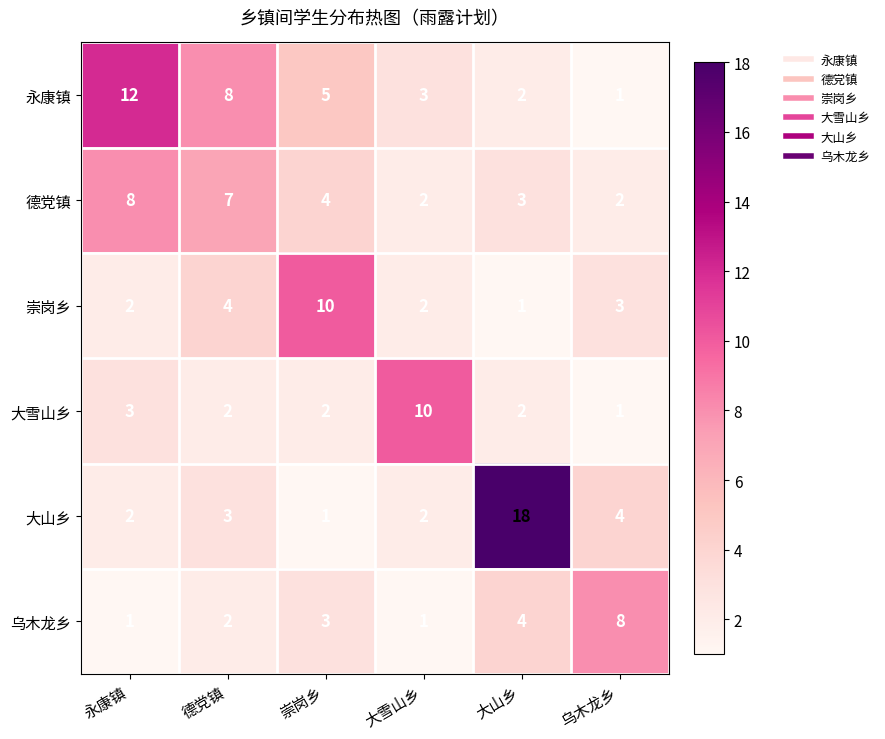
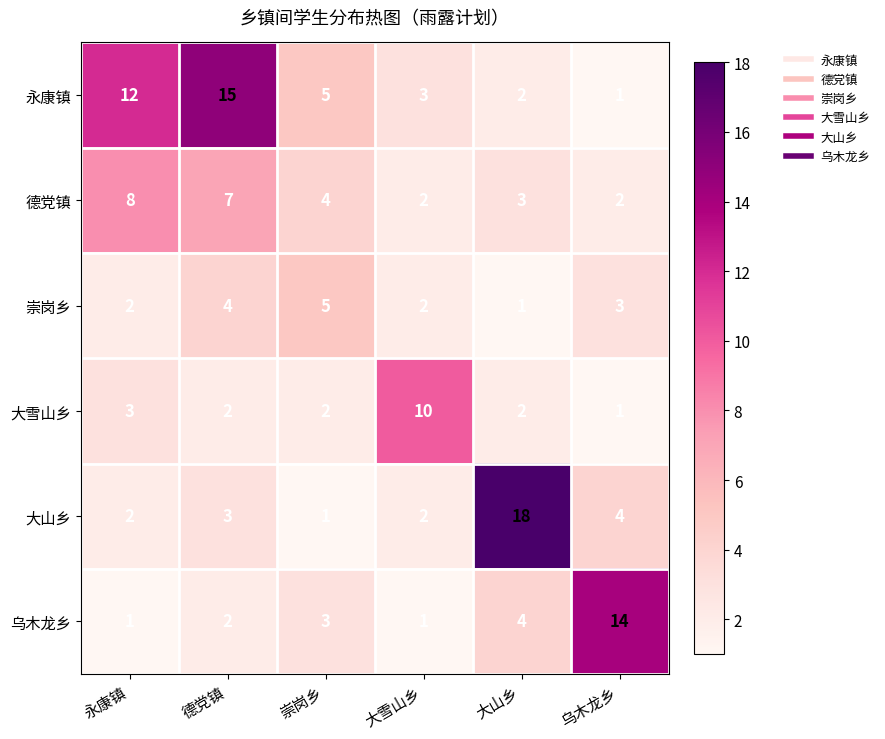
  {
    "永康镇": {
      "永康镇": 12,
-     "德党镇": 8,
+     "德党镇": 15,
      "崇岗乡": 5
    },
    "德党镇": {
      "永康镇": 8,
      "德党镇": 7
    },
    "崇岗乡": {
-     "崇岗乡": 10
+     "崇岗乡": 5
    },
    "大雪山乡": {
      "大雪山乡": 10
    },
    "大山乡": {
      "大山乡": 18
    },
    "乌木龙乡": {
-     "乌木龙乡": 8
+     "乌木龙乡": 14
    }
  }
